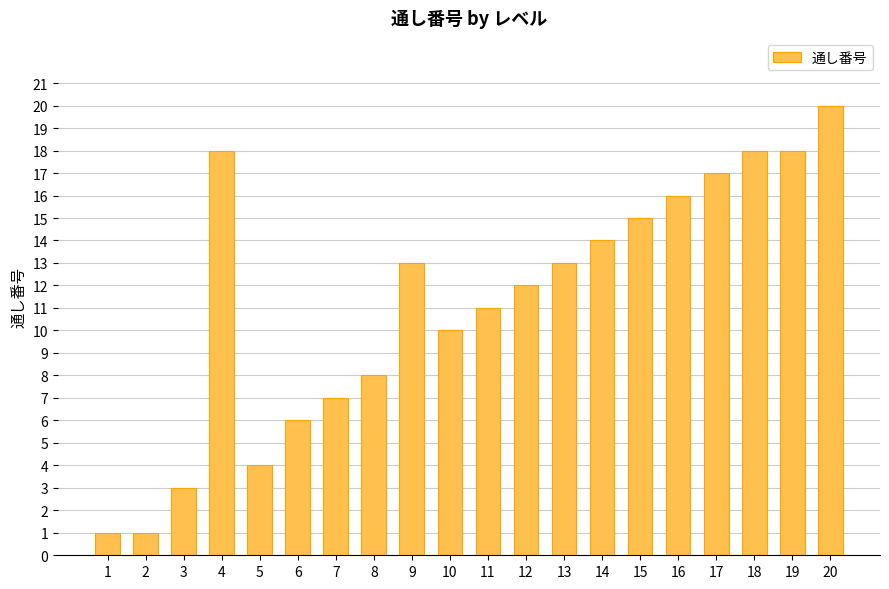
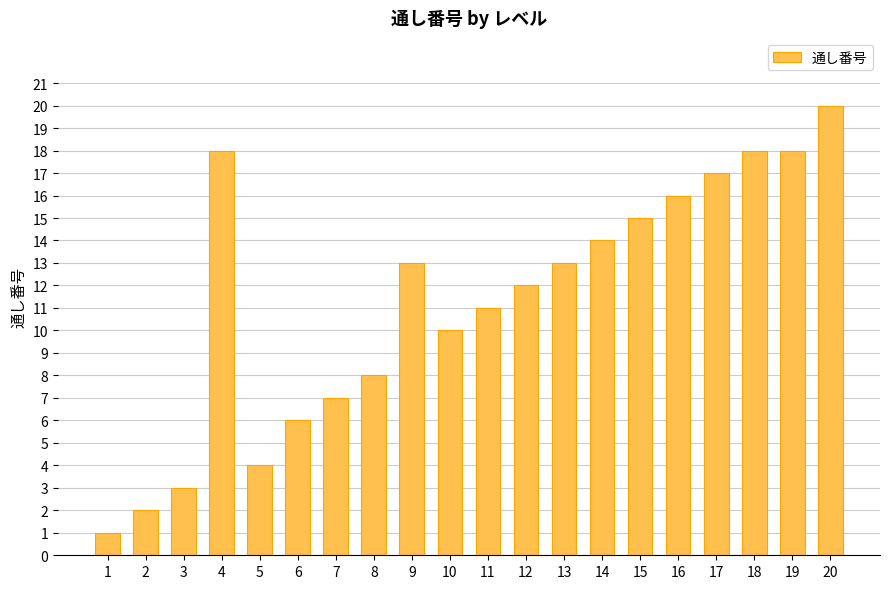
  {
    "1": 1,
-   "2": 1,
+   "2": 2,
    "3": 3,
    "4": 18,
    "5": 4,
    "6": 6,
    "7": 7,
    "8": 8,
    "9": 13,
    "10": 10,
    "11": 11,
    "12": 12,
    "13": 13,
    "14": 14,
    "15": 15,
    "16": 16,
    "17": 17,
    "18": 18,
    "19": 18,
    "20": 20
  }
